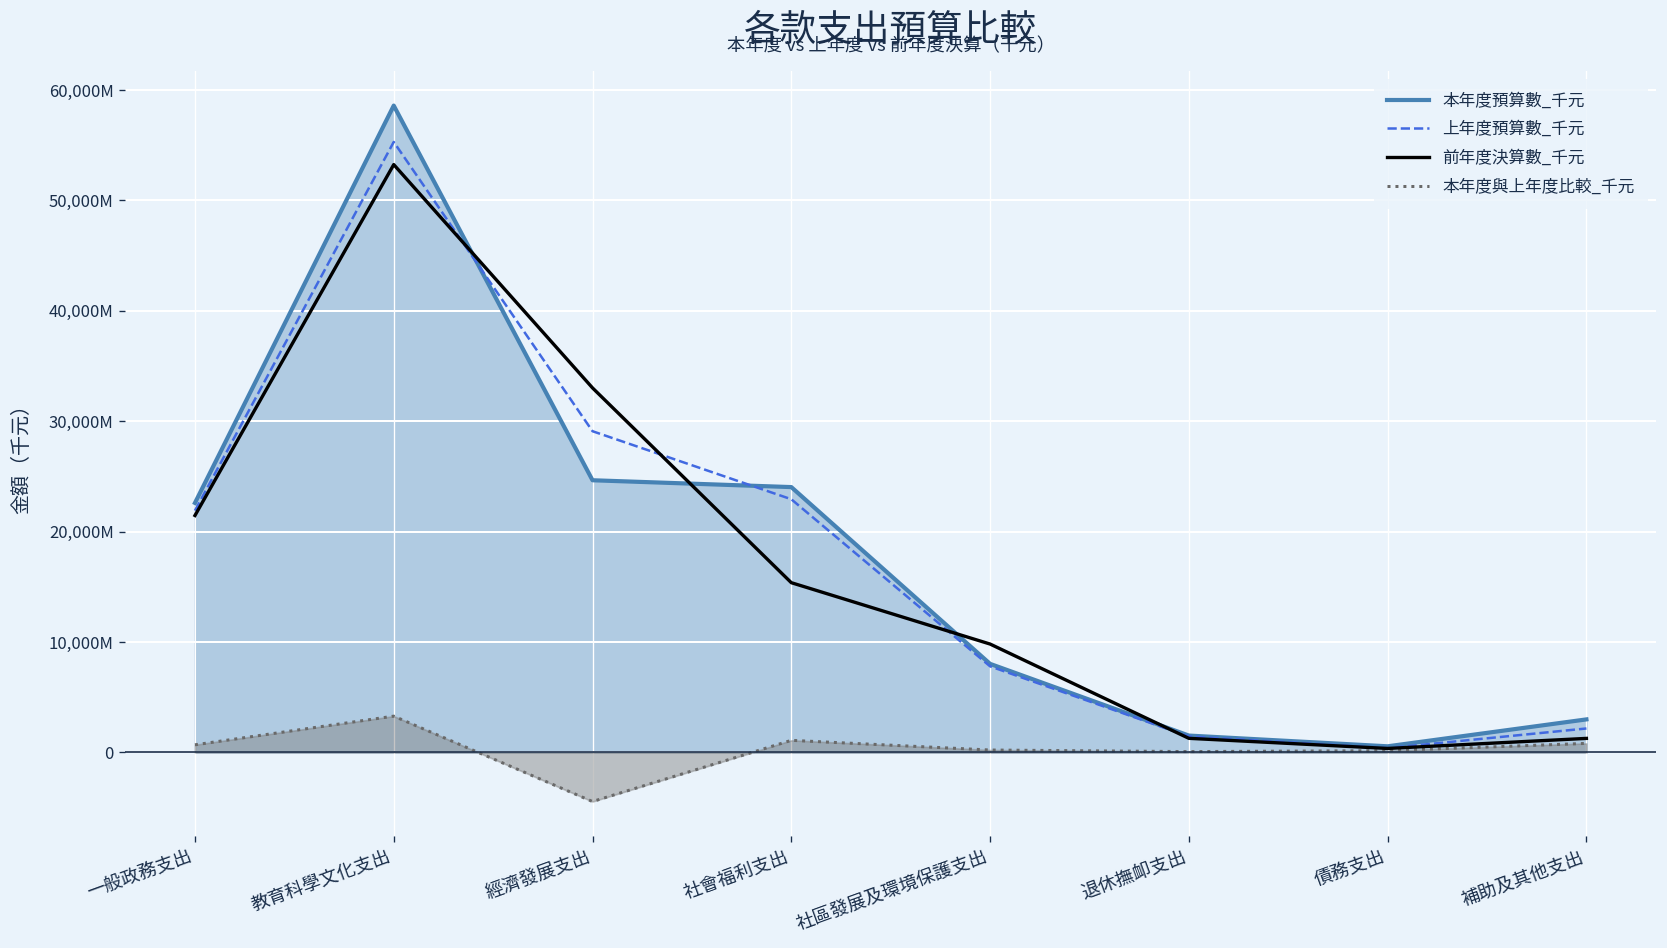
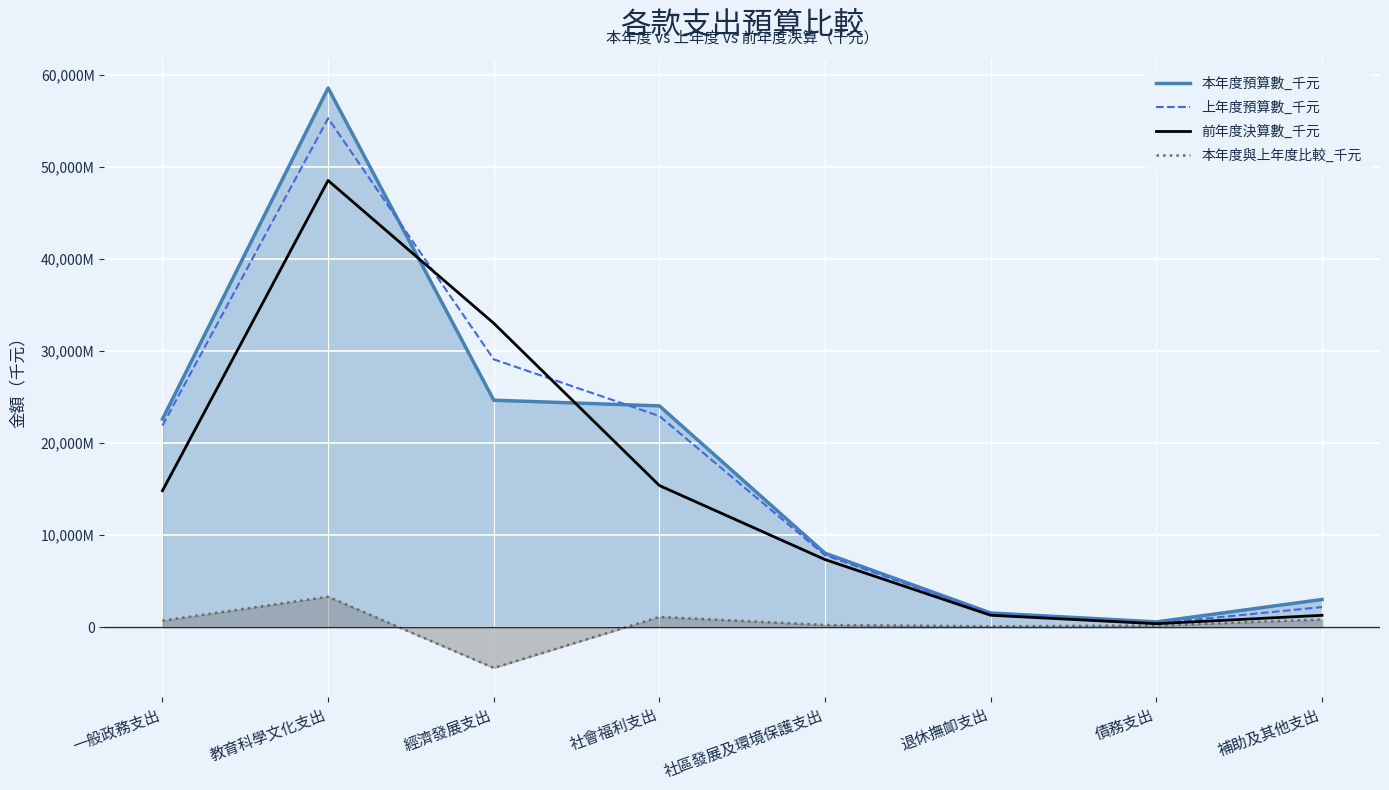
  {
    "前年度決算數_千元": {
-     "一般政務支出": "21,000,000,000",
-     "教育科學文化支出": "53,000,000,000",
+     "一般政務支出": "15,000,000,000",
+     "教育科學文化支出": "49,000,000,000",
      "經濟發展支出": "33,000,000,000",
      "社會福利支出": "15,000,000,000",
-     "社區發展及環境保護支出": "10,000,000,000",
+     "社區發展及環境保護支出": "7,000,000,000",
      "補助及其他支出": "1,000,000,000"
    }
  }
